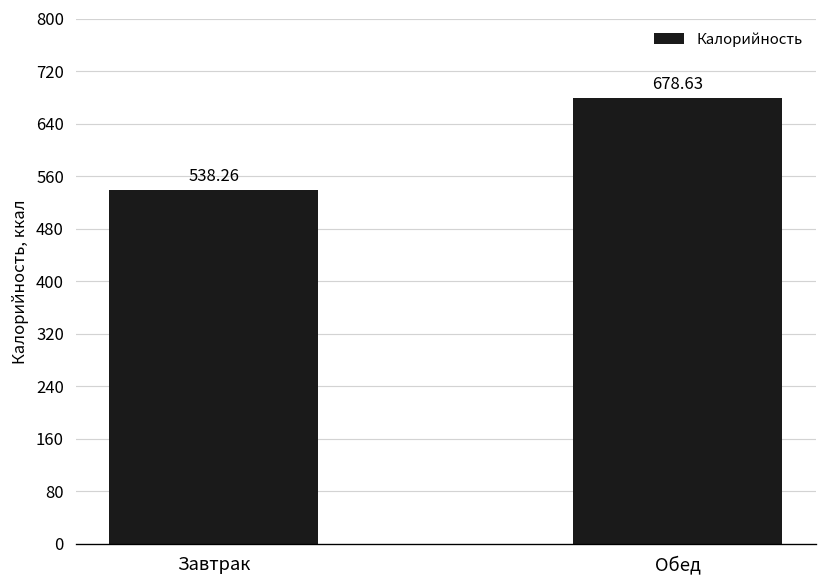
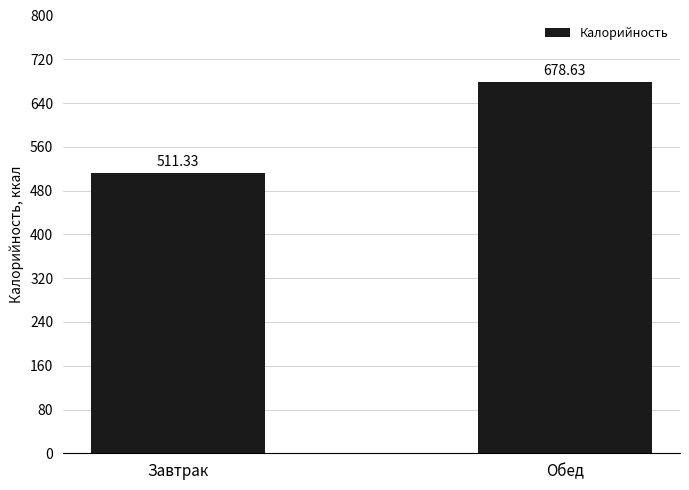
  {
-   "Завтрак": 538.26,
+   "Завтрак": 511.33,
    "Обед": 678.63
  }
